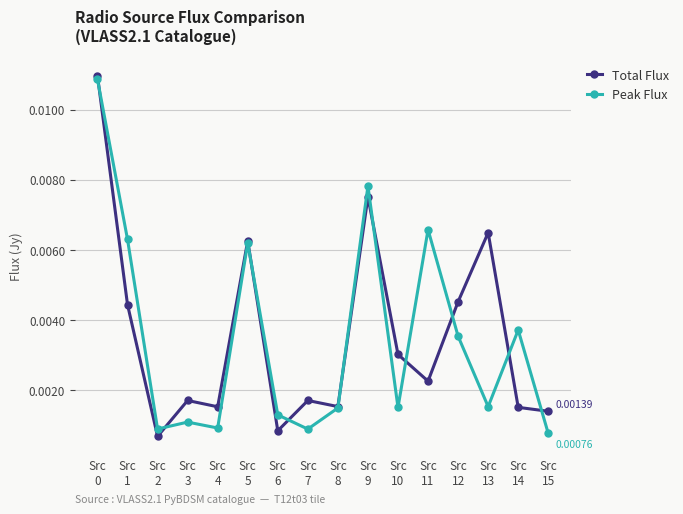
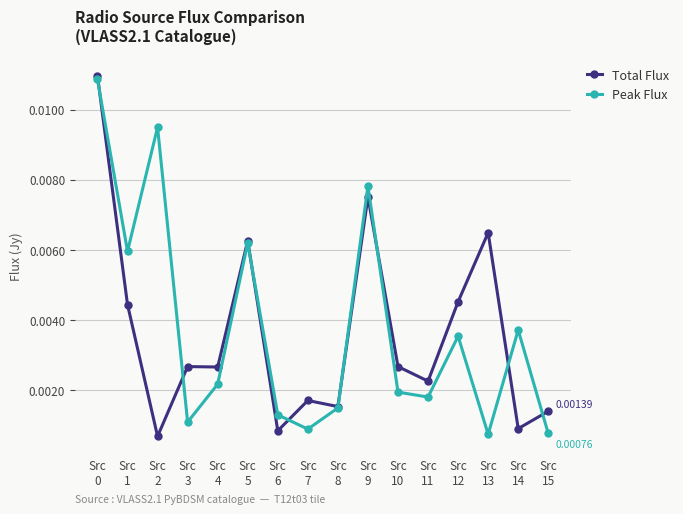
  {
    "Total Flux": {
      "Src 0": 0.0110,
      "Src 1": 0.0044,
      "Src 2": 0.0007,
-     "Src 3": 0.0017,
-     "Src 4": 0.0015,
+     "Src 3": 0.0027,
+     "Src 4": 0.0027,
      "Src 6": 0.0008,
      "Src 7": 0.0017,
      "Src 9": 0.0075,
-     "Src 10": 0.0030,
+     "Src 10": 0.0027,
      "Src 11": 0.0023,
      "Src 12": 0.0045,
      "Src 13": 0.0065,
-     "Src 14": 0.0015
+     "Src 14": 0.0009
    },
    "Peak Flux": {
      "Src 0": 0.0109,
-     "Src 1": 0.0063,
-     "Src 2": 0.0009,
+     "Src 1": 0.0060,
+     "Src 2": 0.0095,
      "Src 3": 0.0011,
-     "Src 4": 0.0009,
+     "Src 4": 0.0022,
      "Src 6": 0.0013,
      "Src 7": 0.0009,
      "Src 9": 0.0078,
-     "Src 10": 0.0015,
-     "Src 11": 0.0066,
+     "Src 10": 0.0019,
+     "Src 11": 0.0018,
      "Src 12": 0.0035,
-     "Src 13": 0.0015,
+     "Src 13": 0.0007,
      "Src 14": 0.0037
    }
  }
